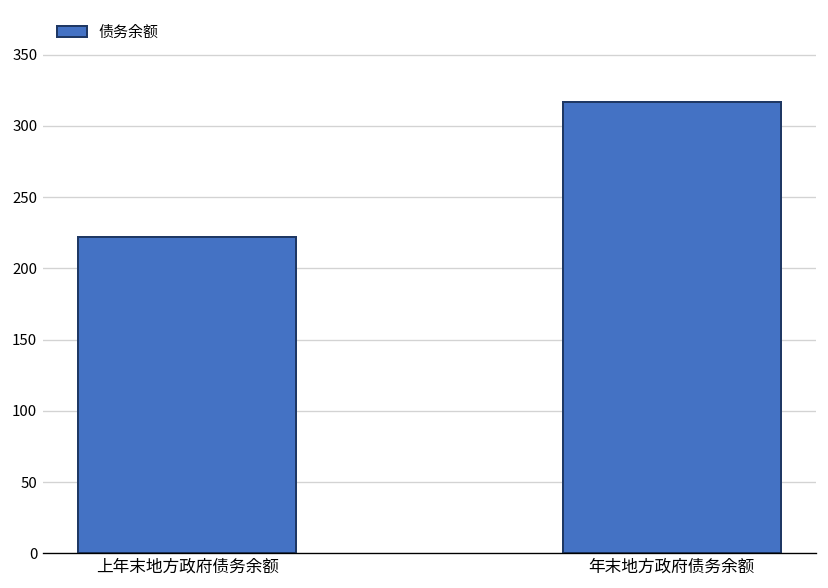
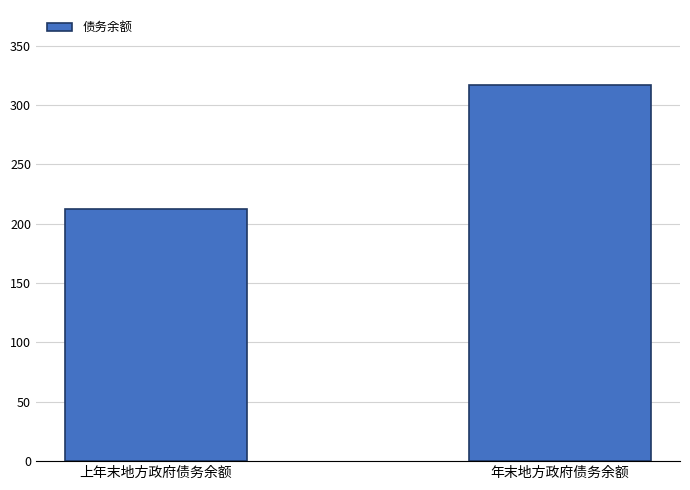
  {
-   "上年末地方政府债务余额": 222,
+   "上年末地方政府债务余额": 212,
    "年末地方政府债务余额": 317
  }
